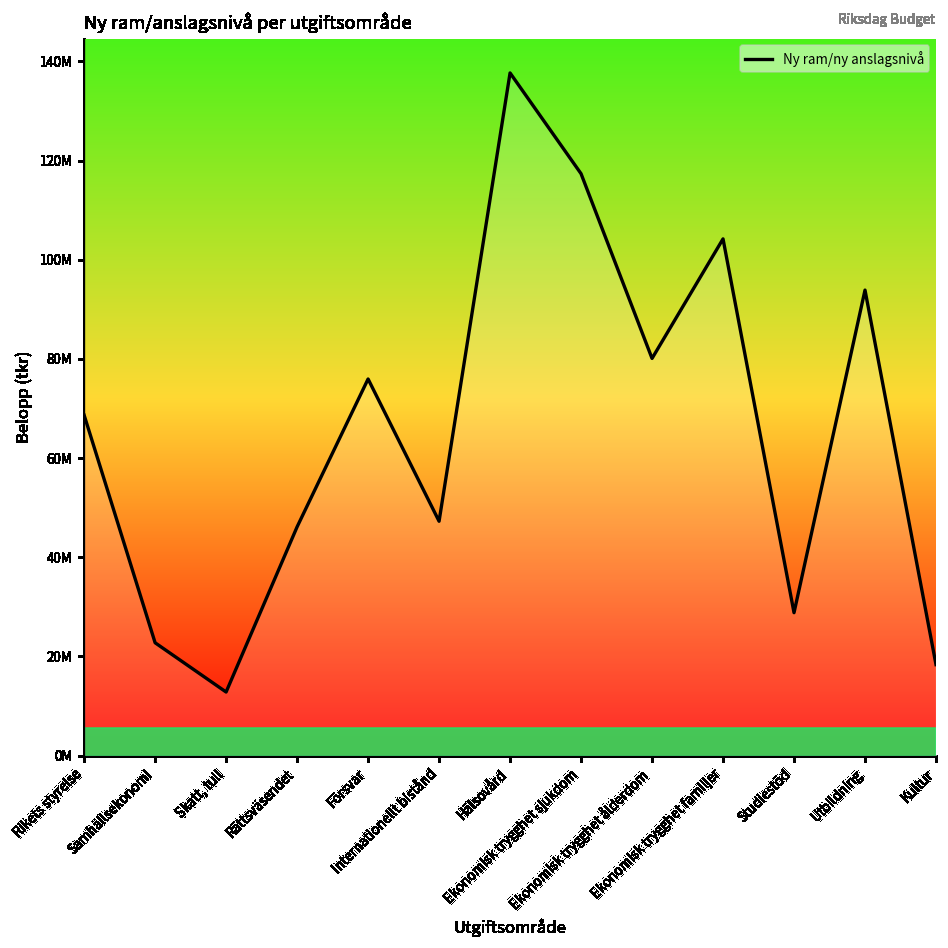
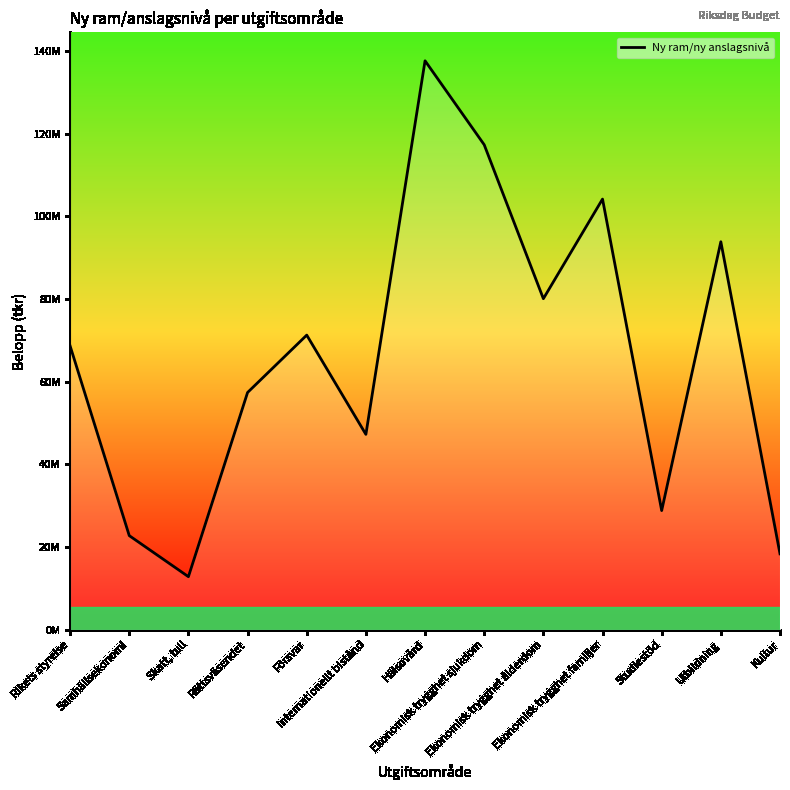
  {
    "Rikets styrelse": 69000000,
    "Samhällsekonomi": 23000000,
    "Skatt, tull": 13000000,
-   "Rättsväsendet": 46000000,
-   "Försvar": 76000000,
+   "Rättsväsendet": 57000000,
+   "Försvar": 71000000,
    "Internationellt bistånd": 47000000,
    "Hälsovård": 138000000,
    "Ekonomisk trygghet sjukdom": 117000000,
    "Ekonomisk trygghet ålderdom": 80000000,
    "Ekonomisk trygghet familjer": 104000000,
    "Studiestöd": 29000000,
    "Utbildning": 94000000,
    "Kultur": 18000000
  }
